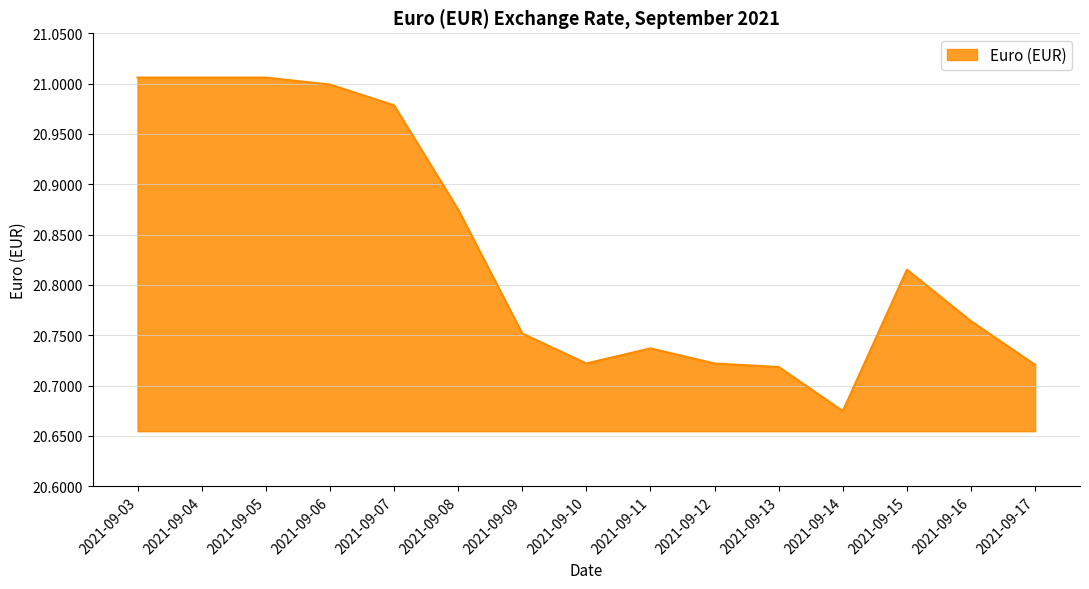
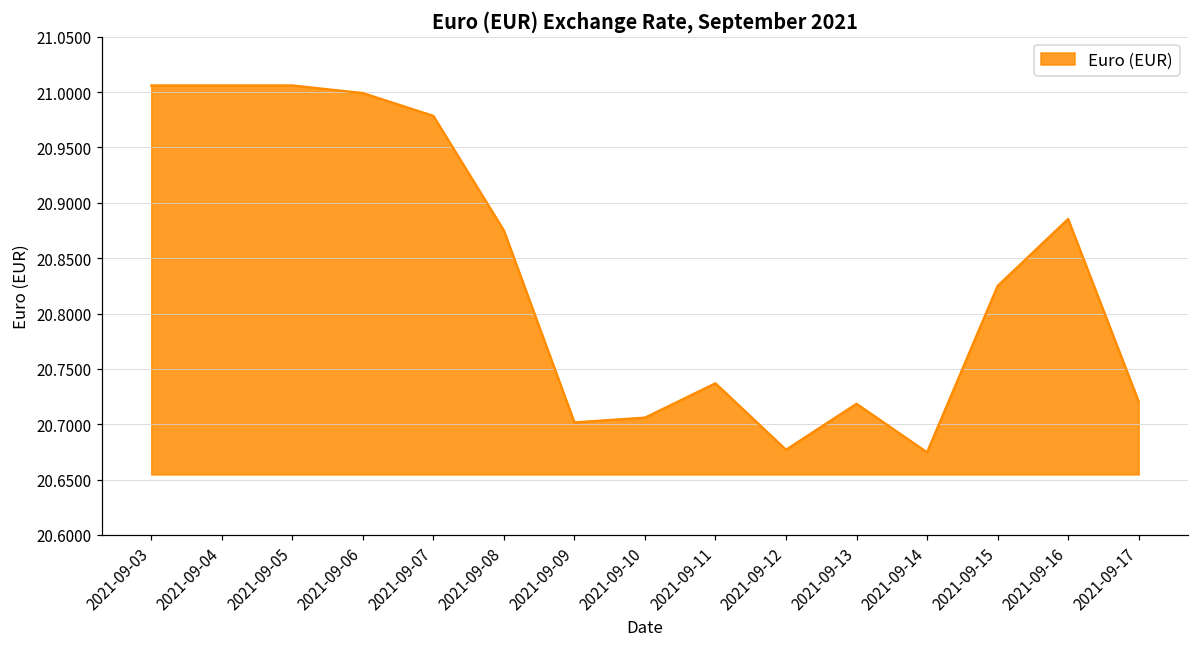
  {
    "2021-09-03": 21.006,
    "2021-09-04": 21.006,
    "2021-09-05": 21.006,
    "2021-09-06": 20.999,
    "2021-09-07": 20.979,
    "2021-09-08": 20.875,
-   "2021-09-09": 20.752,
-   "2021-09-10": 20.722,
+   "2021-09-09": 20.702,
+   "2021-09-10": 20.706,
    "2021-09-11": 20.737,
-   "2021-09-12": 20.722,
+   "2021-09-12": 20.677,
    "2021-09-13": 20.719,
    "2021-09-14": 20.675,
-   "2021-09-15": 20.815,
-   "2021-09-16": 20.764,
+   "2021-09-15": 20.825,
+   "2021-09-16": 20.885,
    "2021-09-17": 20.721
  }
